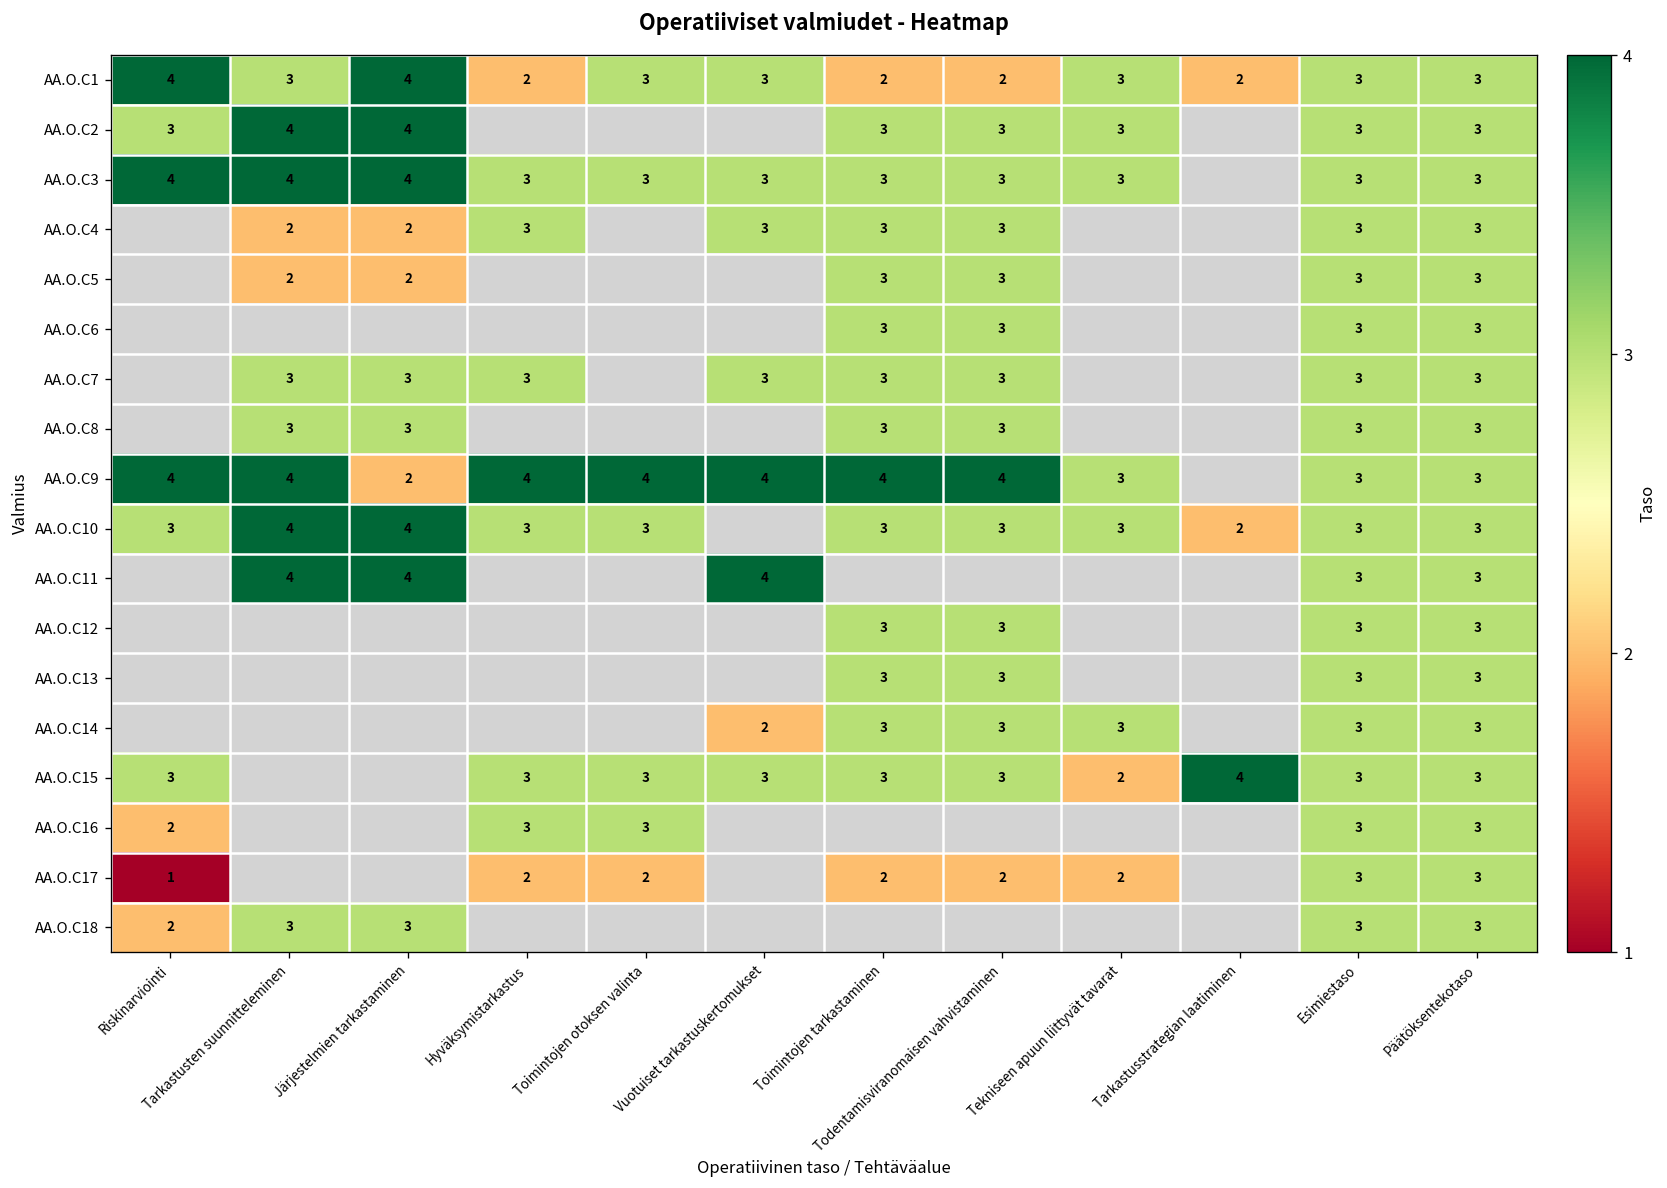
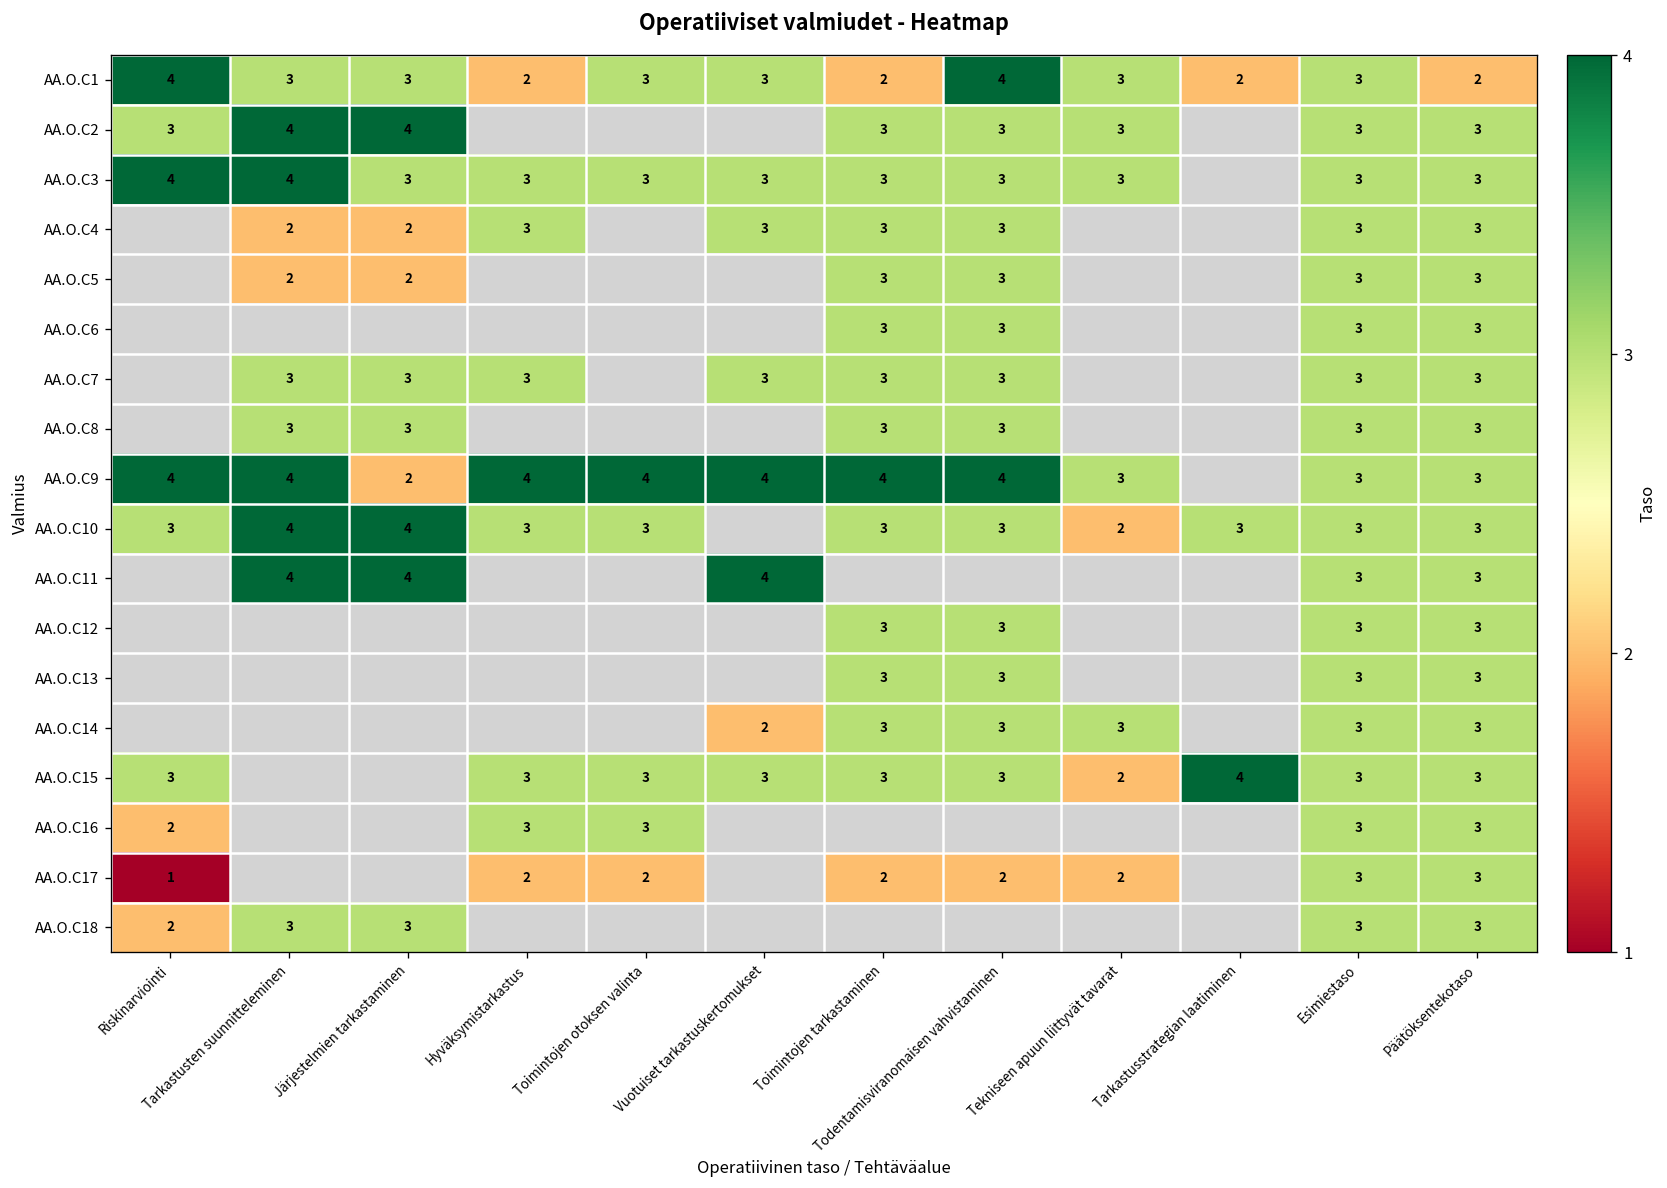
  {
    "AA.O.C1": {
      "Riskinarviointi": 4,
      "Tarkastusten suunnitteleminen": 3,
-     "Järjestelmien tarkastaminen": 4,
+     "Järjestelmien tarkastaminen": 3,
      "Hyväksymistarkastus": 2,
      "Toimintojen otoksen valinta": 3,
      "Vuotuiset tarkastuskertomukset": 3,
      "Toimintojen tarkastaminen": 2,
-     "Todentamisviranomaisen vahvistaminen": 2,
+     "Todentamisviranomaisen vahvistaminen": 4,
      "Tekniseen apuun liittyvät tavarat": 3,
      "Tarkastusstrategian laatiminen": 2,
      "Esimiestaso": 3,
-     "Päätöksentekotaso": 3
+     "Päätöksentekotaso": 2
    },
    "AA.O.C2": {
      "Riskinarviointi": 3,
      "Tarkastusten suunnitteleminen": 4,
      "Järjestelmien tarkastaminen": 4,
      "Toimintojen tarkastaminen": 3,
      "Todentamisviranomaisen vahvistaminen": 3,
      "Tekniseen apuun liittyvät tavarat": 3,
      "Esimiestaso": 3,
      "Päätöksentekotaso": 3
    },
    "AA.O.C3": {
      "Riskinarviointi": 4,
      "Tarkastusten suunnitteleminen": 4,
-     "Järjestelmien tarkastaminen": 4,
+     "Järjestelmien tarkastaminen": 3,
      "Hyväksymistarkastus": 3,
      "Toimintojen otoksen valinta": 3,
      "Vuotuiset tarkastuskertomukset": 3,
      "Toimintojen tarkastaminen": 3,
      "Todentamisviranomaisen vahvistaminen": 3,
      "Tekniseen apuun liittyvät tavarat": 3,
      "Esimiestaso": 3,
      "Päätöksentekotaso": 3
    },
    "AA.O.C4": {
      "Tarkastusten suunnitteleminen": 2,
      "Järjestelmien tarkastaminen": 2,
      "Hyväksymistarkastus": 3,
      "Vuotuiset tarkastuskertomukset": 3,
      "Toimintojen tarkastaminen": 3,
      "Todentamisviranomaisen vahvistaminen": 3,
      "Esimiestaso": 3,
      "Päätöksentekotaso": 3
    },
    "AA.O.C5": {
      "Tarkastusten suunnitteleminen": 2,
      "Järjestelmien tarkastaminen": 2,
      "Toimintojen tarkastaminen": 3,
      "Todentamisviranomaisen vahvistaminen": 3,
      "Esimiestaso": 3,
      "Päätöksentekotaso": 3
    },
    "AA.O.C6": {
      "Toimintojen tarkastaminen": 3,
      "Todentamisviranomaisen vahvistaminen": 3,
      "Esimiestaso": 3,
      "Päätöksentekotaso": 3
    },
    "AA.O.C7": {
      "Tarkastusten suunnitteleminen": 3,
      "Järjestelmien tarkastaminen": 3,
      "Hyväksymistarkastus": 3,
      "Vuotuiset tarkastuskertomukset": 3,
      "Toimintojen tarkastaminen": 3,
      "Todentamisviranomaisen vahvistaminen": 3,
      "Esimiestaso": 3,
      "Päätöksentekotaso": 3
    },
    "AA.O.C8": {
      "Tarkastusten suunnitteleminen": 3,
      "Järjestelmien tarkastaminen": 3,
      "Toimintojen tarkastaminen": 3,
      "Todentamisviranomaisen vahvistaminen": 3,
      "Esimiestaso": 3,
      "Päätöksentekotaso": 3
    },
    "AA.O.C9": {
      "Riskinarviointi": 4,
      "Tarkastusten suunnitteleminen": 4,
      "Järjestelmien tarkastaminen": 2,
      "Hyväksymistarkastus": 4,
      "Toimintojen otoksen valinta": 4,
      "Vuotuiset tarkastuskertomukset": 4,
      "Toimintojen tarkastaminen": 4,
      "Todentamisviranomaisen vahvistaminen": 4,
      "Tekniseen apuun liittyvät tavarat": 3,
      "Esimiestaso": 3,
      "Päätöksentekotaso": 3
    },
    "AA.O.C10": {
      "Riskinarviointi": 3,
      "Tarkastusten suunnitteleminen": 4,
      "Järjestelmien tarkastaminen": 4,
      "Hyväksymistarkastus": 3,
      "Toimintojen otoksen valinta": 3,
      "Toimintojen tarkastaminen": 3,
      "Todentamisviranomaisen vahvistaminen": 3,
-     "Tekniseen apuun liittyvät tavarat": 3,
-     "Tarkastusstrategian laatiminen": 2,
+     "Tekniseen apuun liittyvät tavarat": 2,
+     "Tarkastusstrategian laatiminen": 3,
      "Esimiestaso": 3,
      "Päätöksentekotaso": 3
    },
    "AA.O.C11": {
      "Tarkastusten suunnitteleminen": 4,
      "Järjestelmien tarkastaminen": 4,
      "Vuotuiset tarkastuskertomukset": 4,
      "Esimiestaso": 3,
      "Päätöksentekotaso": 3
    },
    "AA.O.C12": {
      "Toimintojen tarkastaminen": 3,
      "Todentamisviranomaisen vahvistaminen": 3,
      "Esimiestaso": 3,
      "Päätöksentekotaso": 3
    },
    "AA.O.C13": {
      "Toimintojen tarkastaminen": 3,
      "Todentamisviranomaisen vahvistaminen": 3,
      "Esimiestaso": 3,
      "Päätöksentekotaso": 3
    },
    "AA.O.C14": {
      "Vuotuiset tarkastuskertomukset": 2,
      "Toimintojen tarkastaminen": 3,
      "Todentamisviranomaisen vahvistaminen": 3,
      "Tekniseen apuun liittyvät tavarat": 3,
      "Esimiestaso": 3,
      "Päätöksentekotaso": 3
    },
    "AA.O.C15": {
      "Riskinarviointi": 3,
      "Hyväksymistarkastus": 3,
      "Toimintojen otoksen valinta": 3,
      "Vuotuiset tarkastuskertomukset": 3,
      "Toimintojen tarkastaminen": 3,
      "Todentamisviranomaisen vahvistaminen": 3,
      "Tekniseen apuun liittyvät tavarat": 2,
      "Tarkastusstrategian laatiminen": 4,
      "Esimiestaso": 3,
      "Päätöksentekotaso": 3
    },
    "AA.O.C16": {
      "Riskinarviointi": 2,
      "Hyväksymistarkastus": 3,
      "Toimintojen otoksen valinta": 3,
      "Esimiestaso": 3,
      "Päätöksentekotaso": 3
    },
    "AA.O.C17": {
      "Riskinarviointi": 1,
      "Hyväksymistarkastus": 2,
      "Toimintojen otoksen valinta": 2,
      "Toimintojen tarkastaminen": 2,
      "Todentamisviranomaisen vahvistaminen": 2,
      "Tekniseen apuun liittyvät tavarat": 2,
      "Esimiestaso": 3,
      "Päätöksentekotaso": 3
    },
    "AA.O.C18": {
      "Riskinarviointi": 2,
      "Tarkastusten suunnitteleminen": 3,
      "Järjestelmien tarkastaminen": 3,
      "Esimiestaso": 3,
      "Päätöksentekotaso": 3
    }
  }
